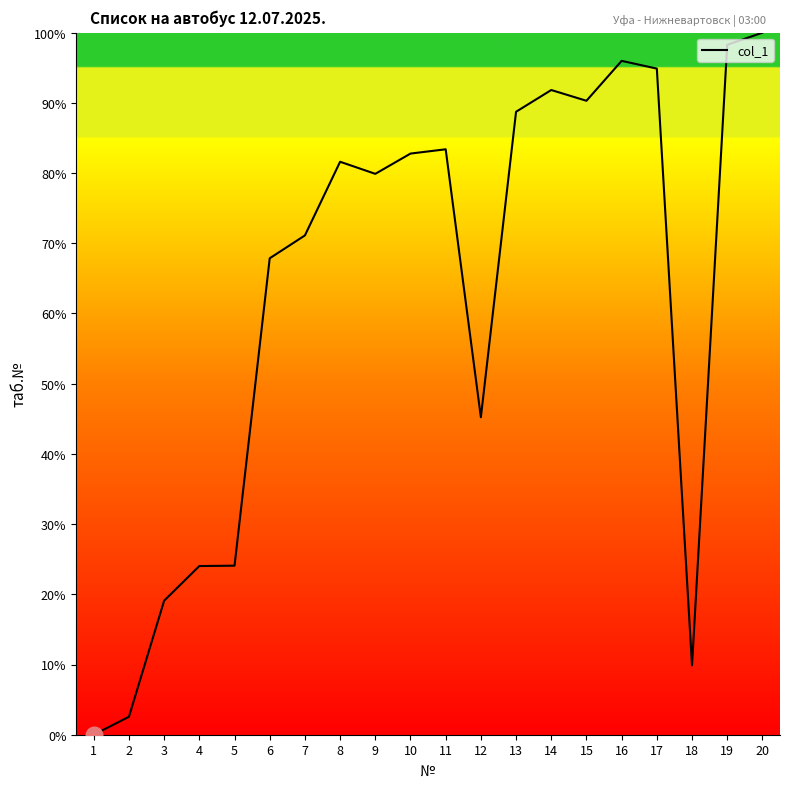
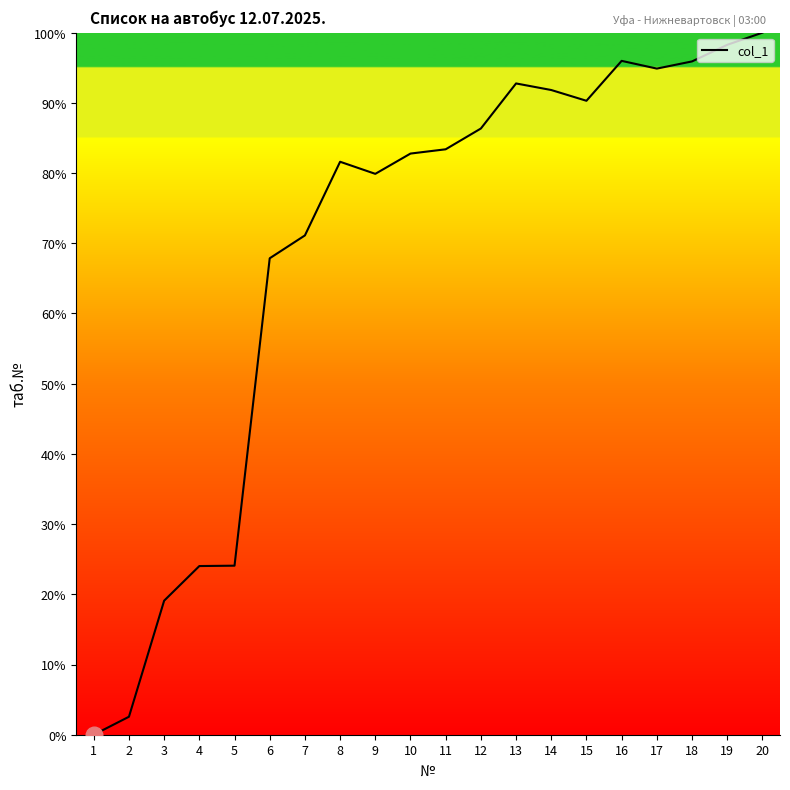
  {
    "col_1": {
      "2": "3%",
      "3": "19%",
      "4": "24%",
      "5": "24%",
      "6": "68%",
      "7": "71%",
      "8": "82%",
      "9": "80%",
      "10": "83%",
      "11": "83%",
-     "12": "45%",
-     "13": "89%",
+     "12": "86%",
+     "13": "93%",
      "14": "92%",
      "15": "90%",
      "16": "96%",
      "17": "95%",
-     "18": "10%"
+     "18": "96%"
    }
  }
